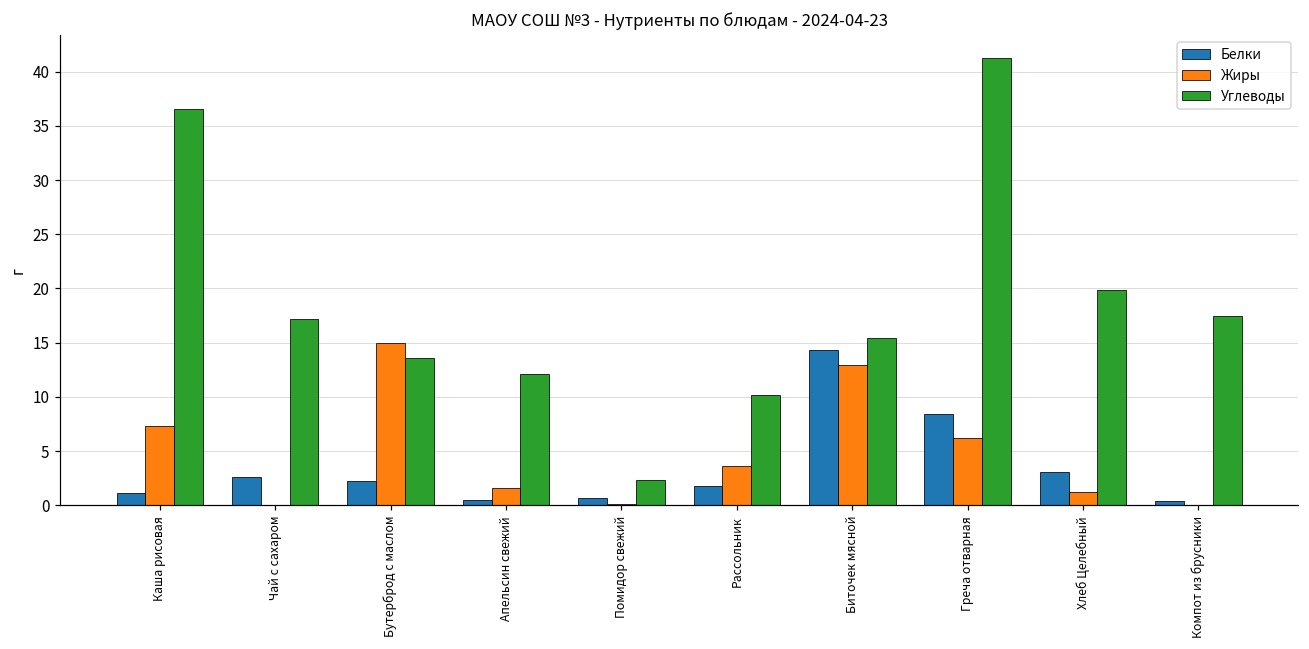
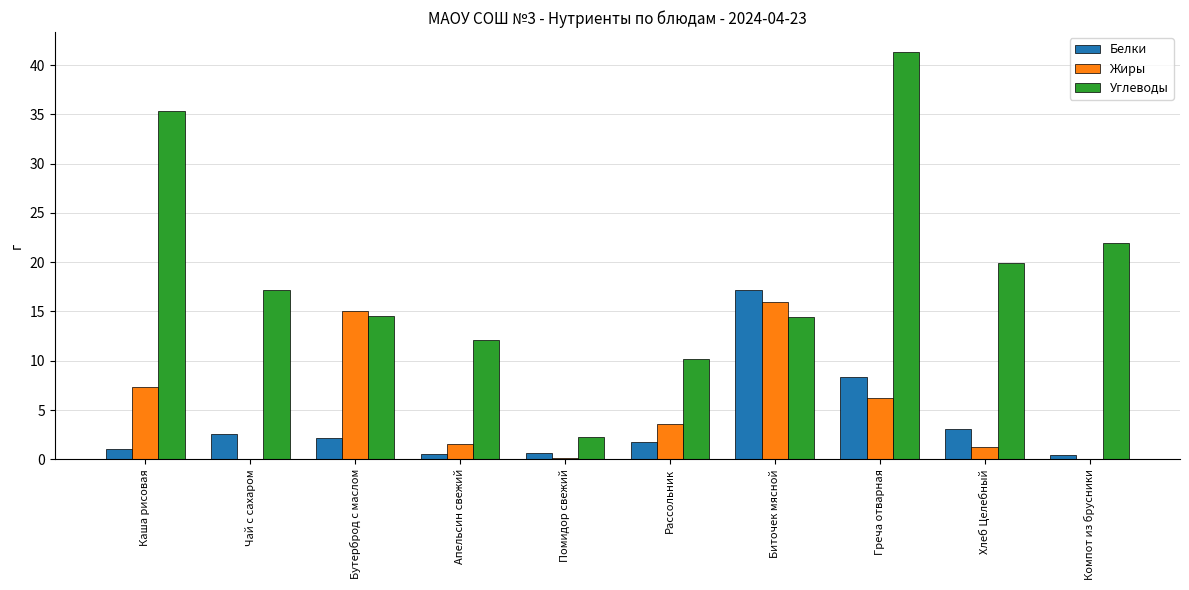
  {
    "Белки": {
      "Каша рисовая": 1,
      "Чай с сахаром": 3,
      "Бутерброд с маслом": 2,
      "Апельсин свежий": 1,
      "Помидор свежий": 1,
      "Рассольник": 2,
-     "Биточек мясной": 14,
+     "Биточек мясной": 17,
      "Греча отварная": 8,
      "Хлеб Целебный": 3,
      "Компот из брусники": 0
    },
    "Жиры": {
      "Каша рисовая": 7,
      "Чай с сахаром": 0,
      "Бутерброд с маслом": 15,
      "Апельсин свежий": 2,
      "Рассольник": 4,
-     "Биточек мясной": 13,
+     "Биточек мясной": 16,
      "Греча отварная": 6,
      "Хлеб Целебный": 1,
      "Компот из брусники": 0
    },
    "Углеводы": {
-     "Каша рисовая": 37,
+     "Каша рисовая": 35,
      "Чай с сахаром": 17,
-     "Бутерброд с маслом": 14,
+     "Бутерброд с маслом": 15,
      "Апельсин свежий": 12,
      "Помидор свежий": 2,
      "Рассольник": 10,
-     "Биточек мясной": 15,
+     "Биточек мясной": 14,
      "Греча отварная": 41,
      "Хлеб Целебный": 20,
-     "Компот из брусники": 17
+     "Компот из брусники": 22
    }
  }
